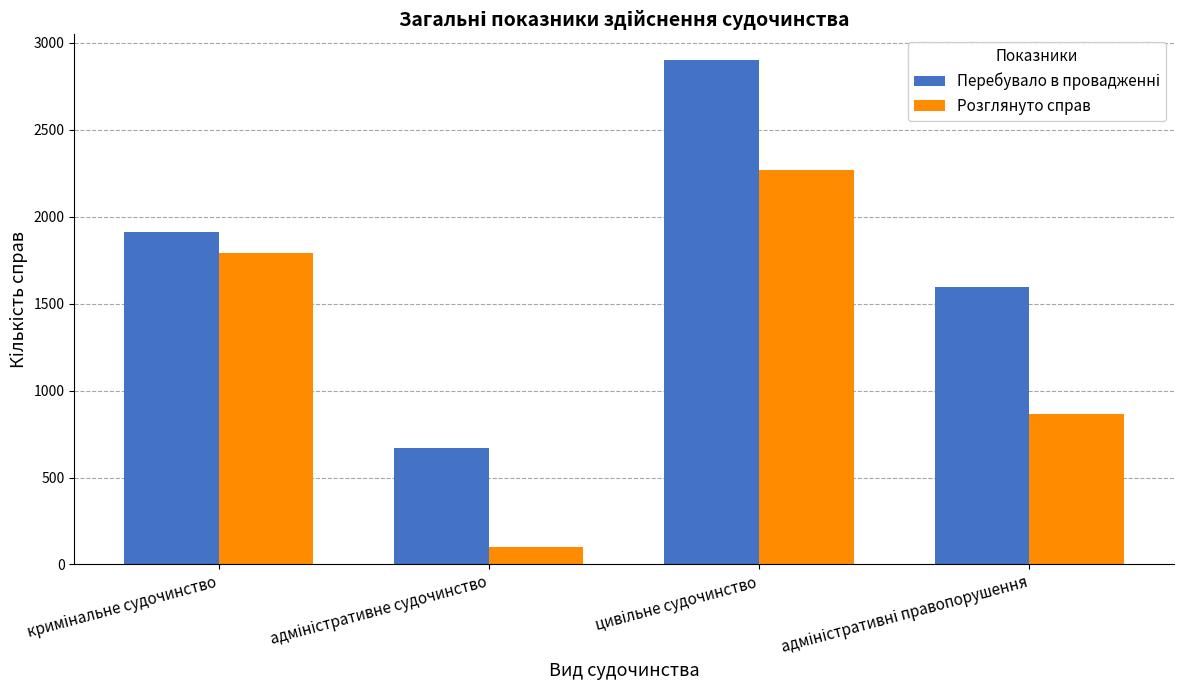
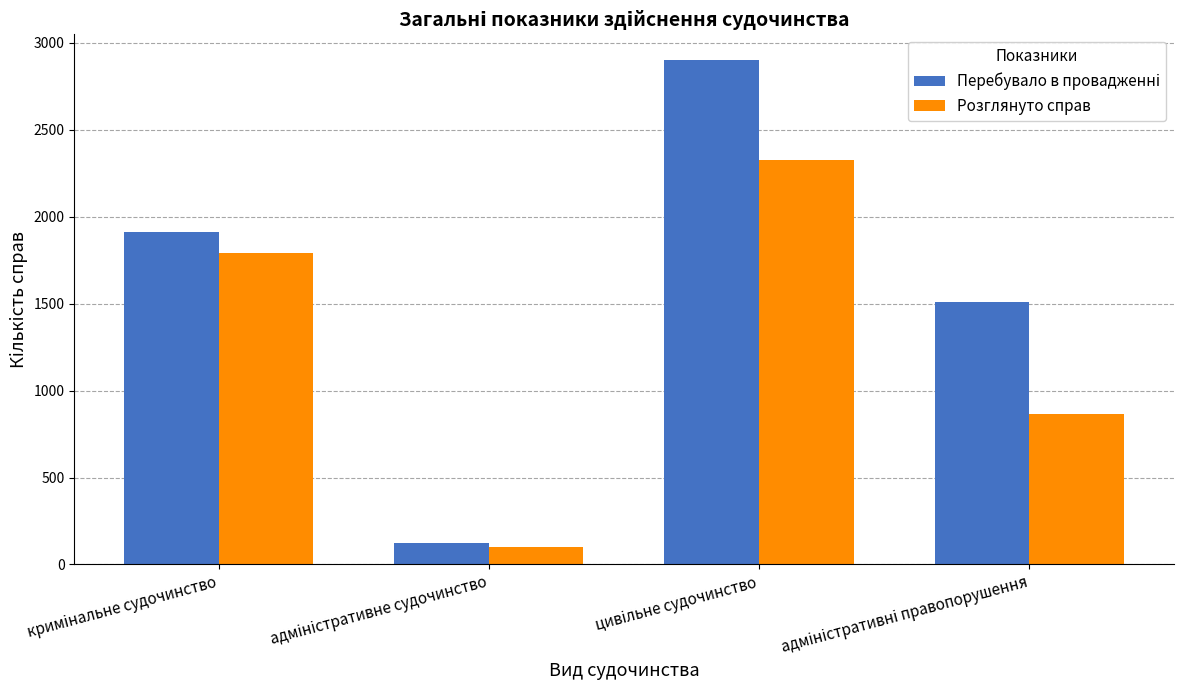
  {
    "Перебувало в провадженні": {
      "кримінальне судочинство": 1910,
-     "адміністративне судочинство": 670,
+     "адміністративне судочинство": 130,
      "цивільне судочинство": 2900,
-     "адміністративні правопорушення": 1600
+     "адміністративні правопорушення": 1510
    },
    "Розглянуто справ": {
      "кримінальне судочинство": 1790,
      "адміністративне судочинство": 100,
-     "цивільне судочинство": 2270,
+     "цивільне судочинство": 2320,
      "адміністративні правопорушення": 870
    }
  }
